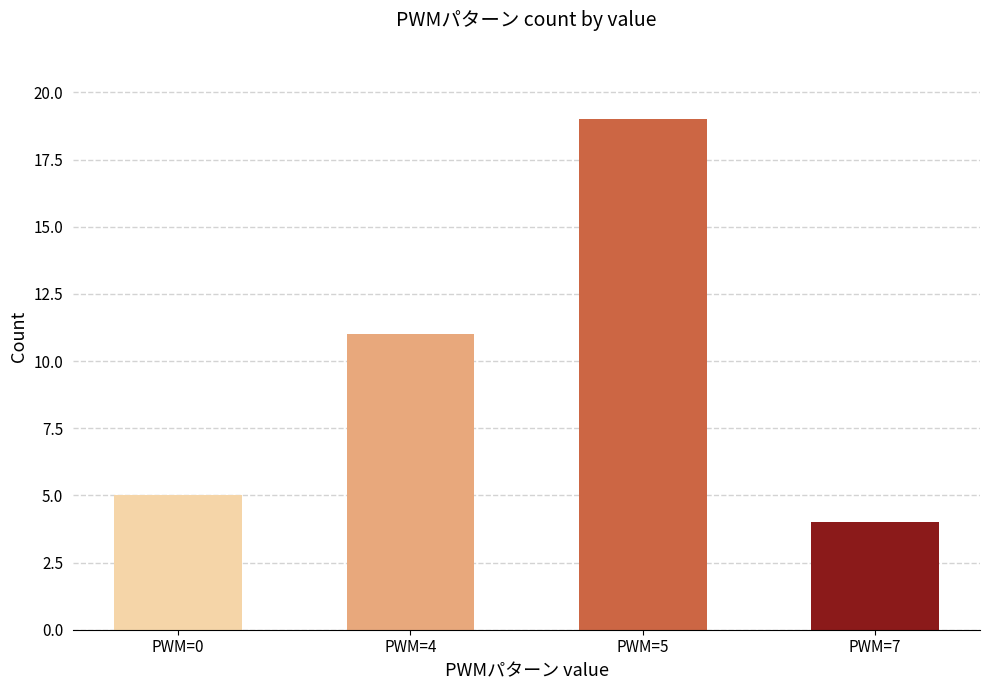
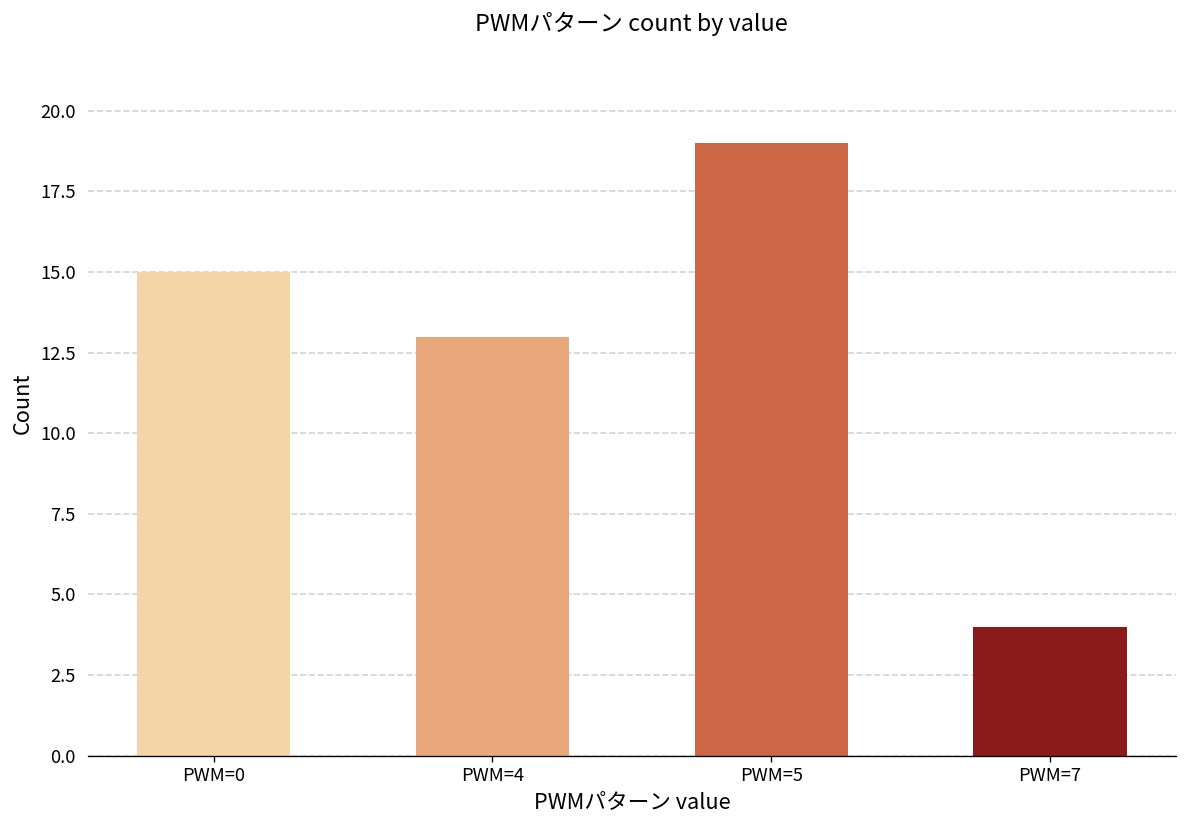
  {
-   "PWM=0": 5,
-   "PWM=4": 11,
+   "PWM=0": 15,
+   "PWM=4": 13,
    "PWM=5": 19,
    "PWM=7": 4
  }
